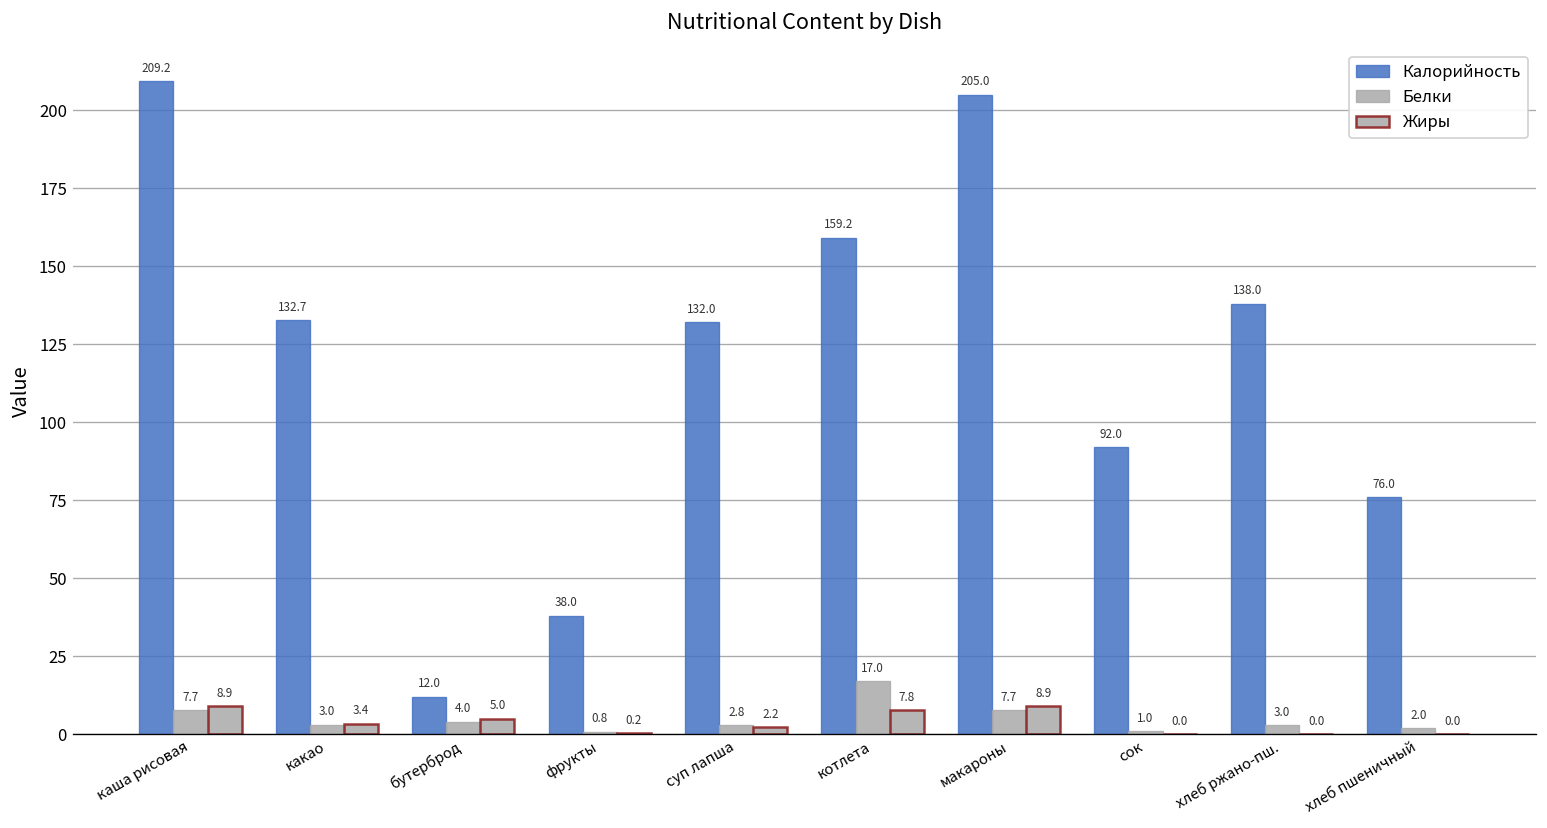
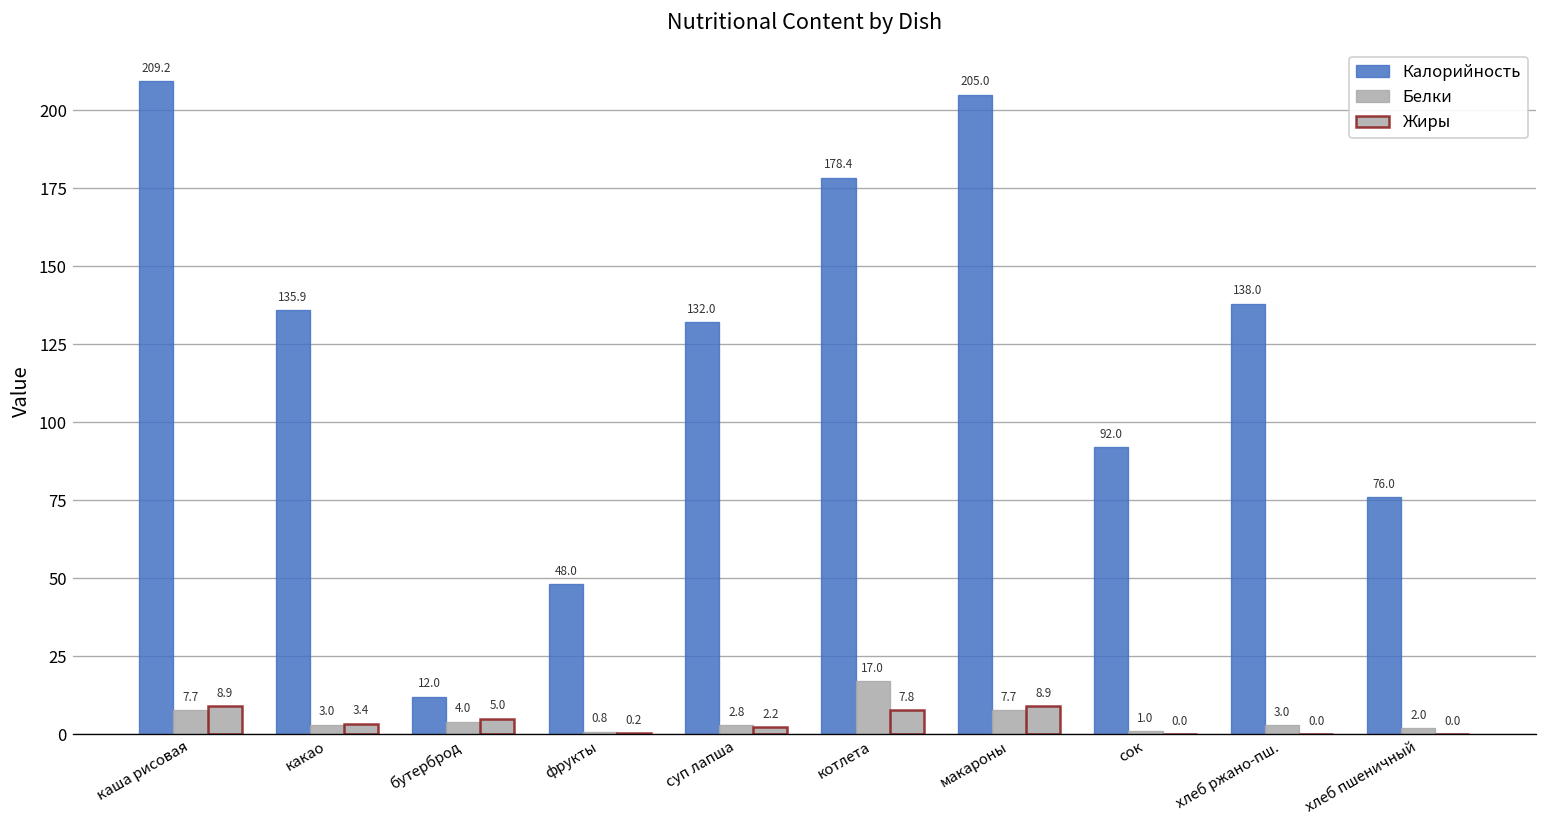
  {
    "Калорийность": {
      "каша рисовая": 209.2,
-     "какао": 132.7,
+     "какао": 135.9,
      "бутерброд": 12.0,
-     "фрукты": 38.0,
+     "фрукты": 48.0,
      "суп лапша": 132.0,
-     "котлета": 159.2,
+     "котлета": 178.4,
      "макароны": 205.0,
      "сок": 92.0,
      "хлеб ржано-пш.": 138.0,
      "хлеб пшеничный": 76.0
    }
  }
